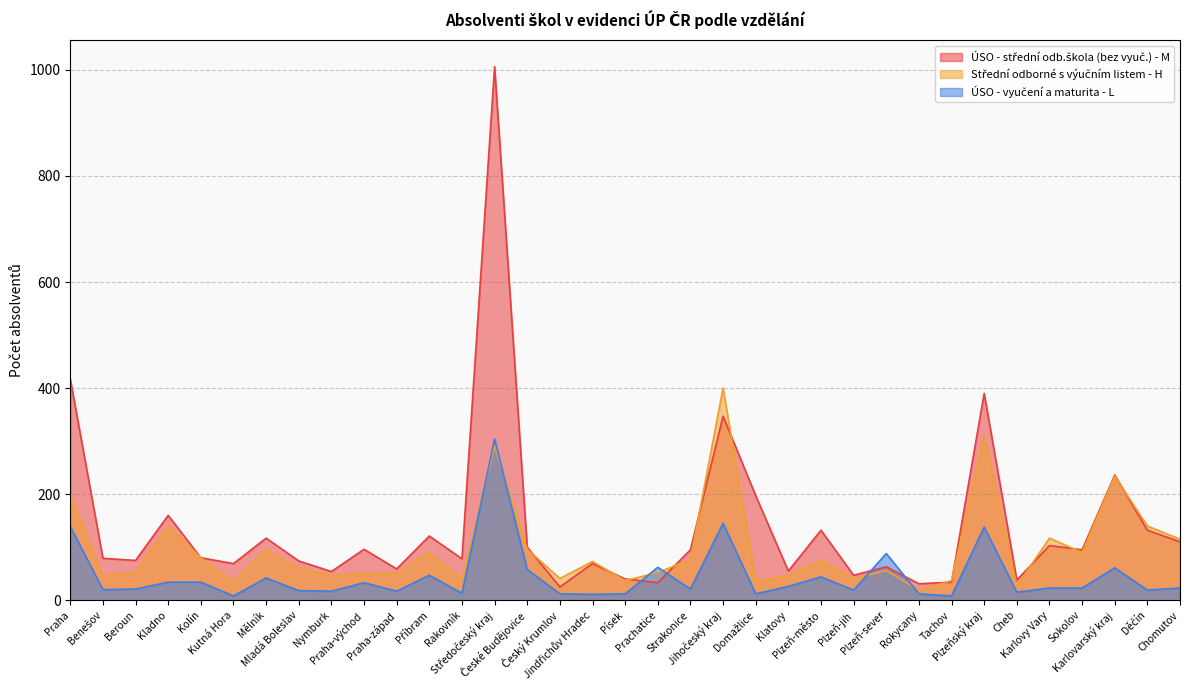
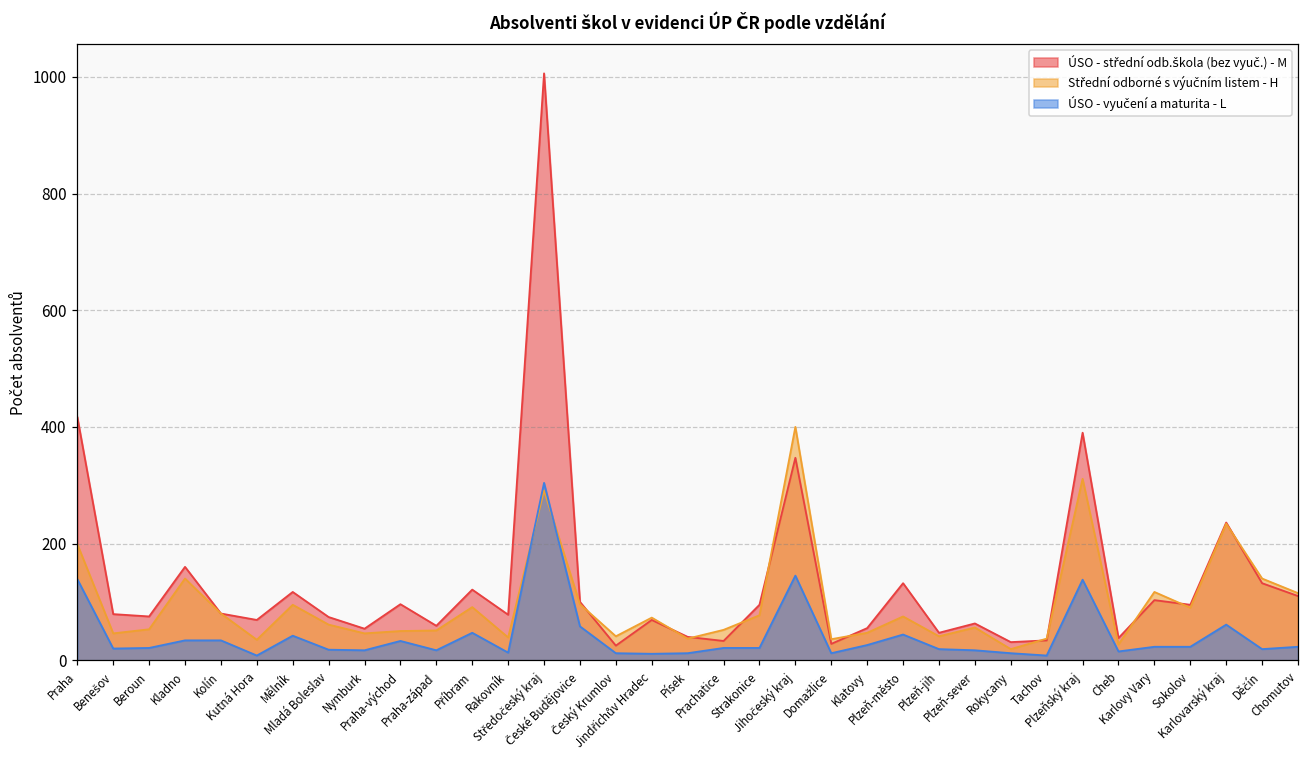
  {
    "ÚSO - střední odb.škola (bez vyuč.) - M": {
      "Praha": 420,
      "Benešov": 80,
      "Beroun": 80,
      "Kladno": 160,
      "Kutná Hora": 70,
      "Mělník": 120,
      "Mladá Boleslav": 70,
      "Nymburk": 50,
      "Praha-východ": 100,
      "Praha-západ": 60,
      "Příbram": 120,
      "Rakovník": 80,
      "Středočeský kraj": 1010,
      "Český Krumlov": 30,
      "Prachatice": 30,
      "Strakonice": 100,
      "Jihočeský kraj": 350,
-     "Domažlice": 200,
+     "Domažlice": 30,
      "Klatovy": 60,
      "Plzeň-město": 130,
      "Plzeň-jih": 50,
      "Plzeň-sever": 60,
      "Rokycany": 30,
      "Plzeňský kraj": 390,
      "Cheb": 40,
      "Karlovy Vary": 100,
      "Sokolov": 100,
      "Děčín": 130,
      "Chomutov": 110
    },
    "Střední odborné s výučním listem - H": {
      "Praha": 200,
      "Benešov": 50,
      "Beroun": 50,
      "Kladno": 140,
      "Kutná Hora": 40,
      "Mělník": 100,
      "Mladá Boleslav": 60,
      "Nymburk": 50,
      "Praha-východ": 50,
      "Praha-západ": 50,
      "Příbram": 90,
      "Rakovník": 40,
      "Středočeský kraj": 290,
      "Český Krumlov": 40,
      "Prachatice": 50,
      "Strakonice": 80,
      "Jihočeský kraj": 400,
      "Domažlice": 40,
      "Klatovy": 50,
      "Plzeň-město": 80,
      "Plzeň-jih": 40,
      "Plzeň-sever": 60,
      "Rokycany": 20,
      "Plzeňský kraj": 310,
      "Cheb": 30,
      "Karlovy Vary": 120,
      "Sokolov": 90,
      "Děčín": 140,
      "Chomutov": 120
    },
    "ÚSO - vyučení a maturita - L": {
      "Praha": 140,
      "Benešov": 20,
      "Beroun": 20,
      "Kladno": 30,
      "Kolín": 30,
      "Kutná Hora": 10,
      "Mělník": 40,
      "Mladá Boleslav": 20,
      "Nymburk": 20,
      "Praha-východ": 30,
      "Praha-západ": 20,
      "Příbram": 50,
      "Rakovník": 10,
      "Středočeský kraj": 300,
      "České Budějovice": 60,
      "Český Krumlov": 10,
      "Jindřichův Hradec": 10,
      "Písek": 10,
-     "Prachatice": 60,
+     "Prachatice": 20,
      "Strakonice": 20,
      "Jihočeský kraj": 150,
      "Domažlice": 10,
      "Klatovy": 30,
      "Plzeň-město": 40,
      "Plzeň-jih": 20,
-     "Plzeň-sever": 90,
+     "Plzeň-sever": 20,
      "Rokycany": 10,
      "Tachov": 10,
      "Plzeňský kraj": 140,
      "Cheb": 20,
      "Karlovy Vary": 20,
      "Sokolov": 20,
      "Karlovarský kraj": 60,
      "Děčín": 20,
      "Chomutov": 20
    }
  }
